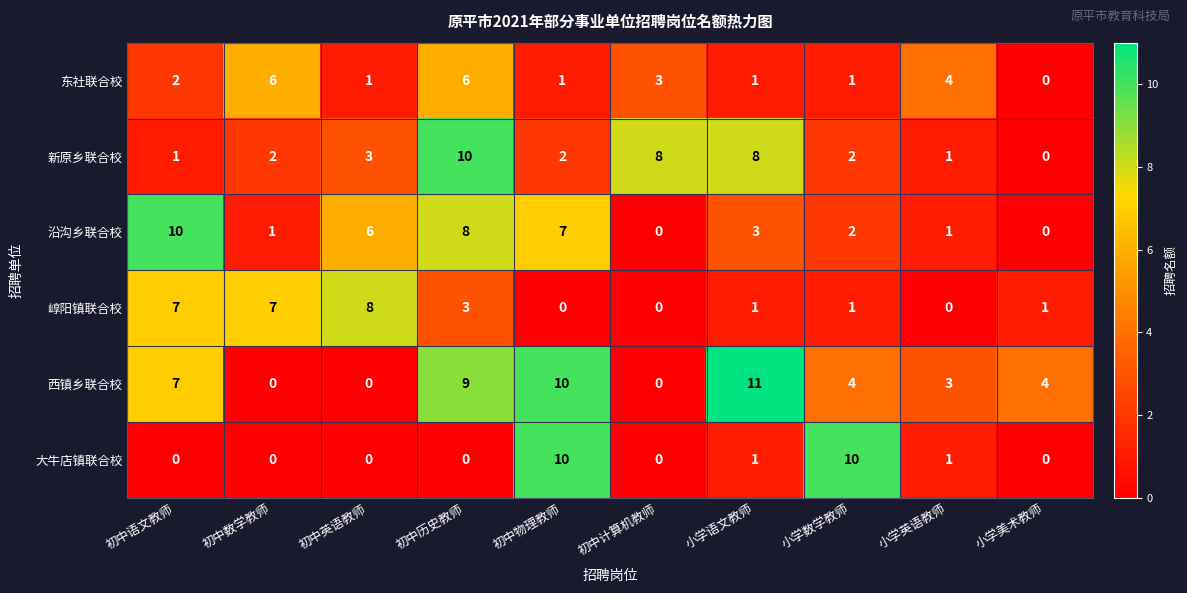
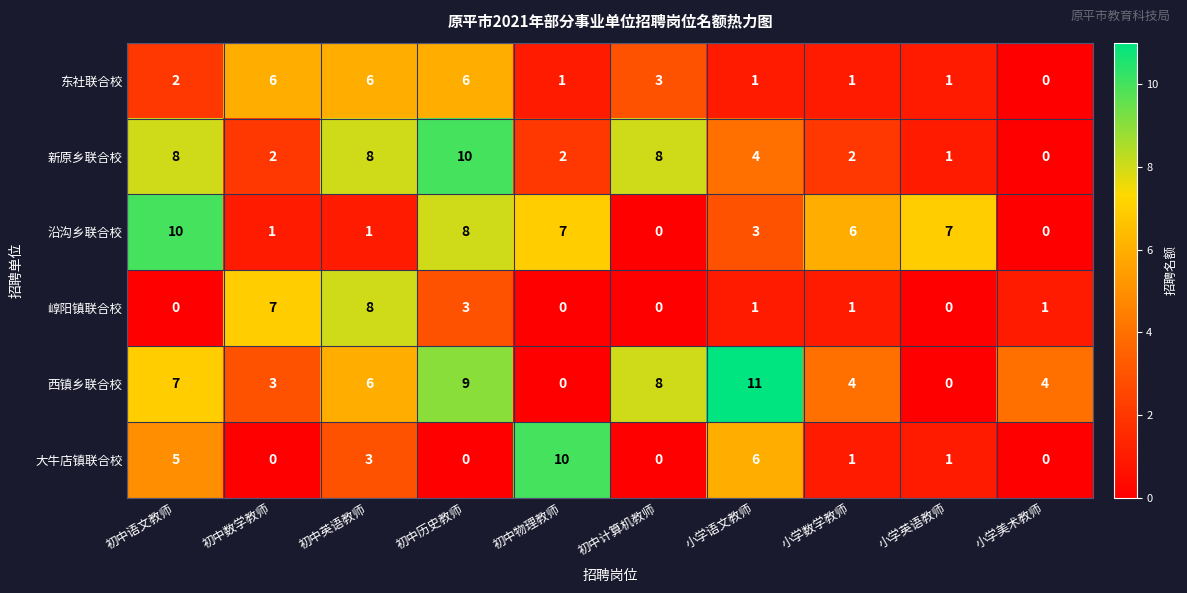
  {
    "东社联合校": {
      "初中语文教师": 2,
      "初中数学教师": 6,
-     "初中英语教师": 1,
+     "初中英语教师": 6,
      "初中历史教师": 6,
      "初中物理教师": 1,
      "初中计算机教师": 3,
      "小学语文教师": 1,
      "小学数学教师": 1,
-     "小学英语教师": 4,
+     "小学英语教师": 1,
      "小学美术教师": 0
    },
    "新原乡联合校": {
-     "初中语文教师": 1,
+     "初中语文教师": 8,
      "初中数学教师": 2,
-     "初中英语教师": 3,
+     "初中英语教师": 8,
      "初中历史教师": 10,
      "初中物理教师": 2,
      "初中计算机教师": 8,
-     "小学语文教师": 8,
+     "小学语文教师": 4,
      "小学数学教师": 2,
      "小学英语教师": 1,
      "小学美术教师": 0
    },
    "沿沟乡联合校": {
      "初中语文教师": 10,
      "初中数学教师": 1,
-     "初中英语教师": 6,
+     "初中英语教师": 1,
      "初中历史教师": 8,
      "初中物理教师": 7,
      "初中计算机教师": 0,
      "小学语文教师": 3,
-     "小学数学教师": 2,
-     "小学英语教师": 1,
+     "小学数学教师": 6,
+     "小学英语教师": 7,
      "小学美术教师": 0
    },
    "崞阳镇联合校": {
-     "初中语文教师": 7,
+     "初中语文教师": 0,
      "初中数学教师": 7,
      "初中英语教师": 8,
      "初中历史教师": 3,
      "初中物理教师": 0,
      "初中计算机教师": 0,
      "小学语文教师": 1,
      "小学数学教师": 1,
      "小学英语教师": 0,
      "小学美术教师": 1
    },
    "西镇乡联合校": {
      "初中语文教师": 7,
-     "初中数学教师": 0,
-     "初中英语教师": 0,
+     "初中数学教师": 3,
+     "初中英语教师": 6,
      "初中历史教师": 9,
-     "初中物理教师": 10,
-     "初中计算机教师": 0,
+     "初中物理教师": 0,
+     "初中计算机教师": 8,
      "小学语文教师": 11,
      "小学数学教师": 4,
-     "小学英语教师": 3,
+     "小学英语教师": 0,
      "小学美术教师": 4
    },
    "大牛店镇联合校": {
-     "初中语文教师": 0,
+     "初中语文教师": 5,
      "初中数学教师": 0,
-     "初中英语教师": 0,
+     "初中英语教师": 3,
      "初中历史教师": 0,
      "初中物理教师": 10,
      "初中计算机教师": 0,
-     "小学语文教师": 1,
-     "小学数学教师": 10,
+     "小学语文教师": 6,
+     "小学数学教师": 1,
      "小学英语教师": 1,
      "小学美术教师": 0
    }
  }
